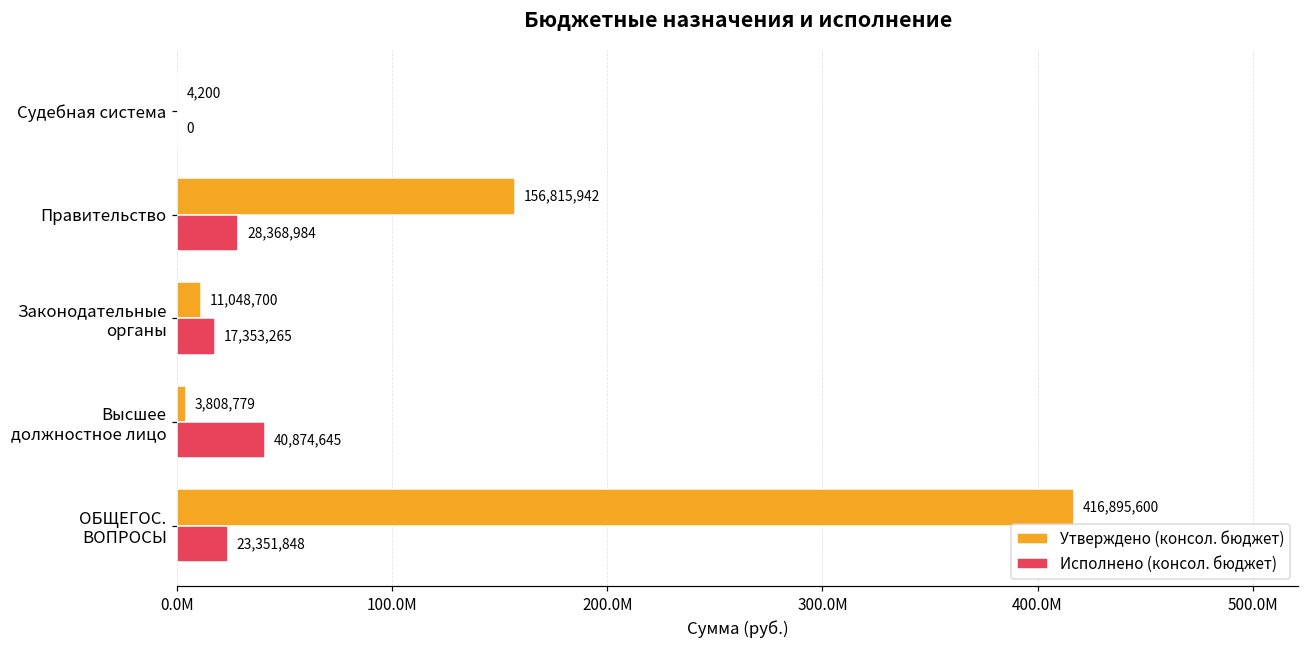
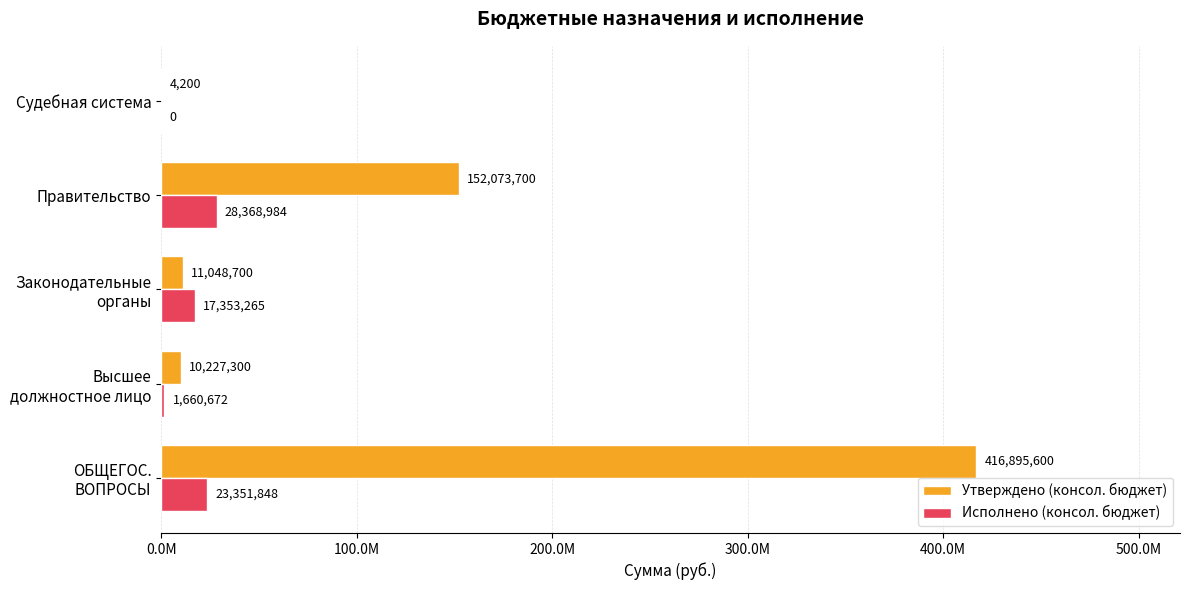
  {
    "Утверждено (консол. бюджет)": {
      "Судебная система": "4,200",
-     "Правительство": "156,815,942",
+     "Правительство": "152,073,700",
      "Законодательные органы": "11,048,700",
-     "Высшее должностное лицо": "3,808,779",
+     "Высшее должностное лицо": "10,227,300",
      "ОБЩЕГОС. ВОПРОСЫ": "416,895,600"
    },
    "Исполнено (консол. бюджет)": {
      "Судебная система": "0",
      "Правительство": "28,368,984",
      "Законодательные органы": "17,353,265",
-     "Высшее должностное лицо": "40,874,645",
+     "Высшее должностное лицо": "1,660,672",
      "ОБЩЕГОС. ВОПРОСЫ": "23,351,848"
    }
  }
